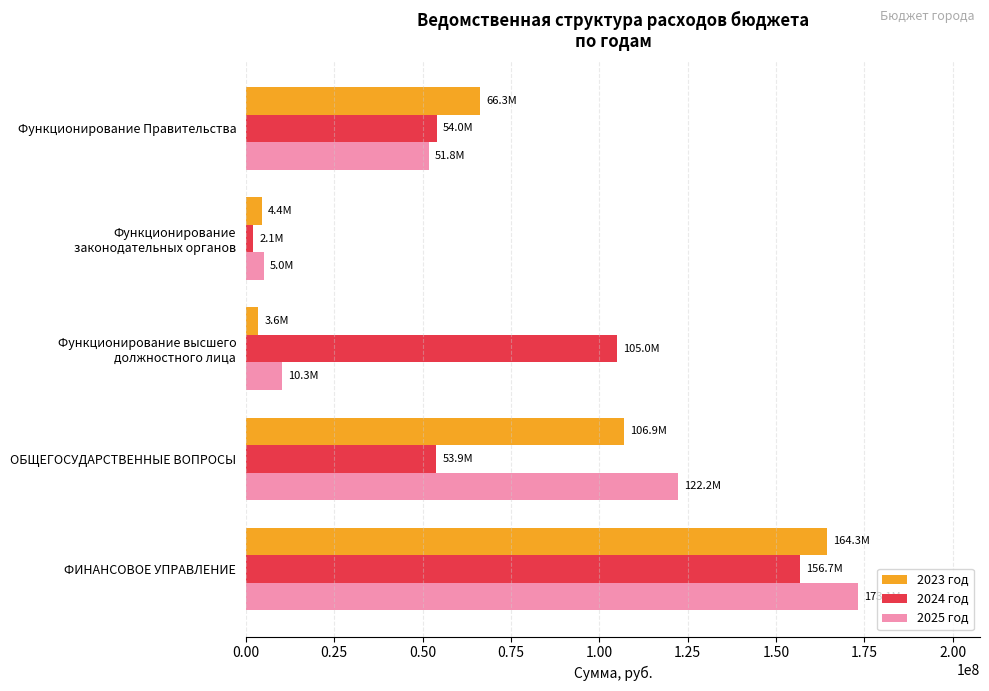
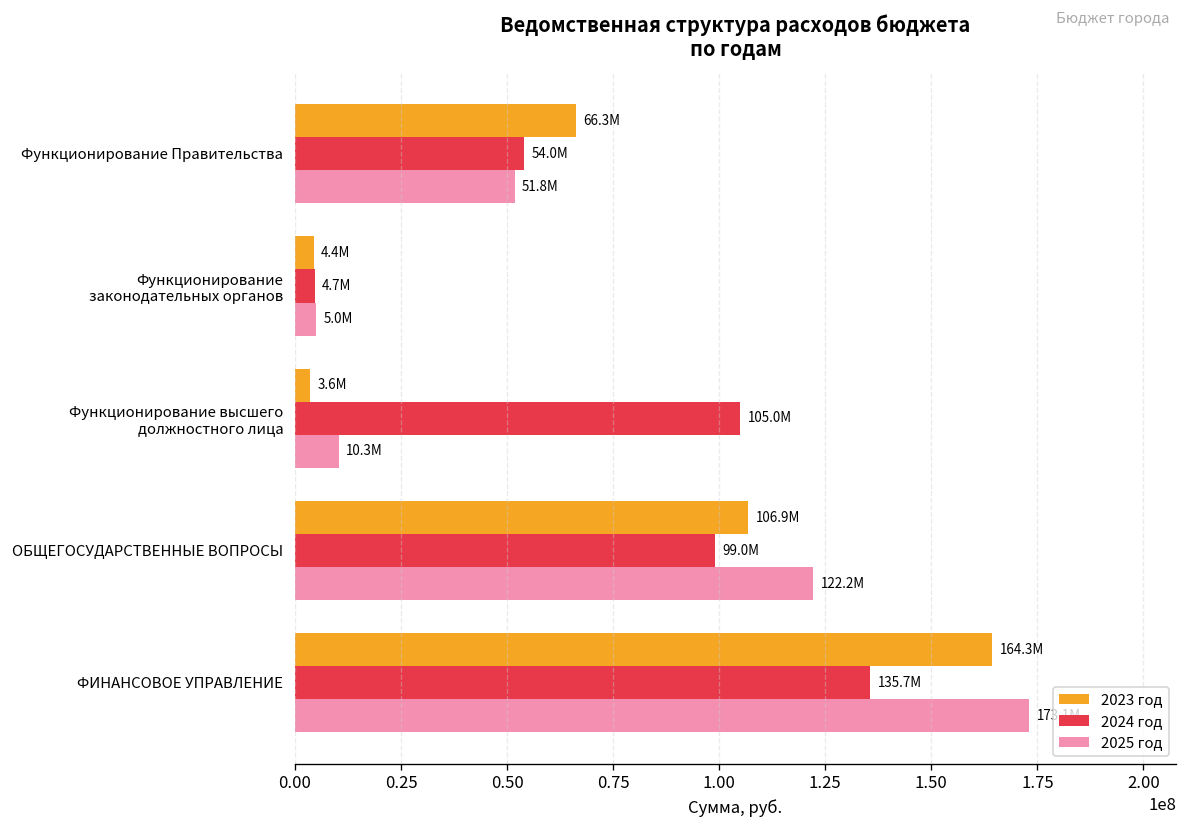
  {
    "2023 год": {
      "Функционирование Правительства": "66.3M",
      "Функционирование законодательных органов": "4.4M",
      "Функционирование высшего должностного лица": "3.6M",
      "ОБЩЕГОСУДАРСТВЕННЫЕ ВОПРОСЫ": "106.9M",
      "ФИНАНСОВОЕ УПРАВЛЕНИЕ": "164.3M"
    },
    "2024 год": {
      "Функционирование Правительства": "54.0M",
-     "Функционирование законодательных органов": "2.1M",
+     "Функционирование законодательных органов": "4.7M",
      "Функционирование высшего должностного лица": "105.0M",
-     "ОБЩЕГОСУДАРСТВЕННЫЕ ВОПРОСЫ": "53.9M",
-     "ФИНАНСОВОЕ УПРАВЛЕНИЕ": "156.7M"
+     "ОБЩЕГОСУДАРСТВЕННЫЕ ВОПРОСЫ": "99.0M",
+     "ФИНАНСОВОЕ УПРАВЛЕНИЕ": "135.7M"
    },
    "2025 год": {
      "Функционирование Правительства": "51.8M",
      "Функционирование законодательных органов": "5.0M",
      "Функционирование высшего должностного лица": "10.3M",
      "ОБЩЕГОСУДАРСТВЕННЫЕ ВОПРОСЫ": "122.2M"
    }
  }
